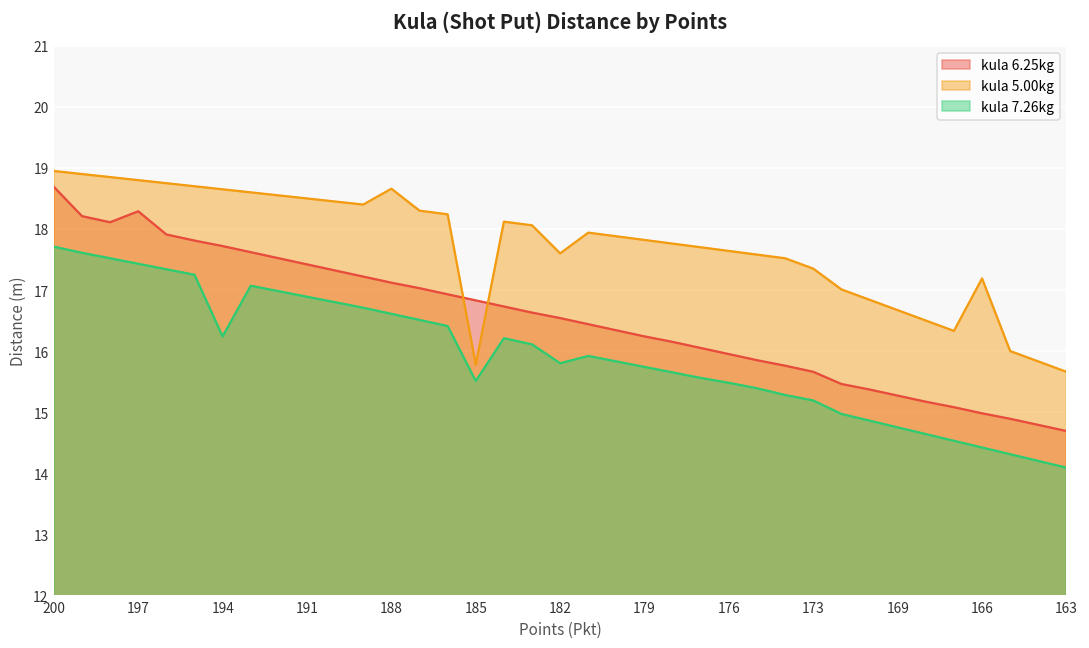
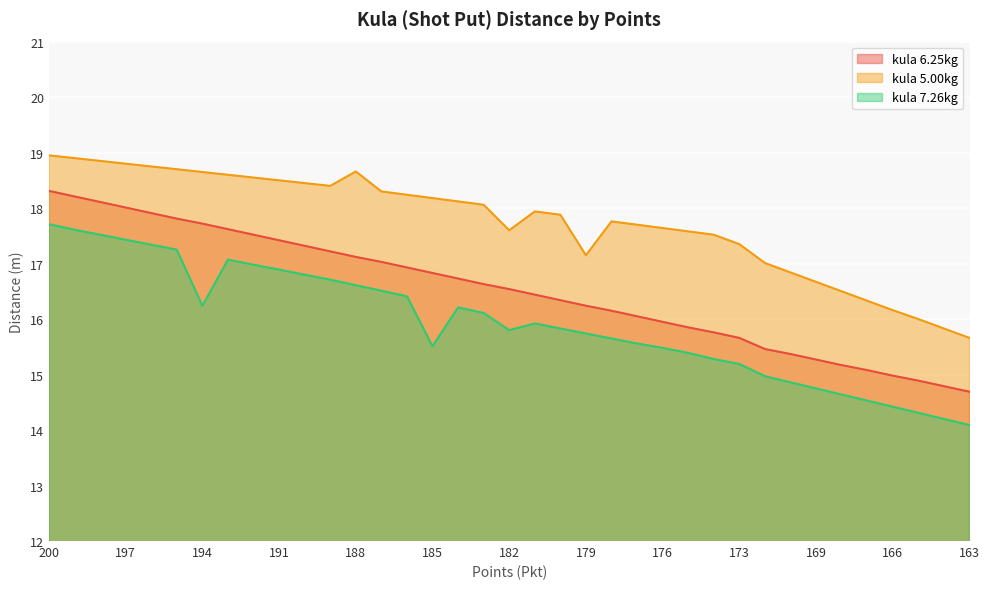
  {
    "kula 6.25kg": {
-     "200": 18.7,
-     "197": 18.3,
+     "200": 18.3,
+     "197": 18.0,
      "194": 17.7,
      "191": 17.4,
      "188": 17.1,
      "185": 16.8,
      "182": 16.5,
      "179": 16.2,
      "176": 16.0,
      "173": 15.7,
      "169": 15.3,
      "166": 15.0,
      "163": 14.7
    },
    "kula 5.00kg": {
      "200": 19.0,
      "197": 18.8,
      "194": 18.7,
      "191": 18.5,
      "188": 18.7,
-     "185": 15.8,
+     "185": 18.2,
      "182": 17.6,
-     "179": 17.8,
+     "179": 17.2,
      "176": 17.6,
      "173": 17.4,
      "169": 16.7,
-     "166": 17.2,
+     "166": 16.2,
      "163": 15.7
    },
    "kula 7.26kg": {
      "200": 17.7,
      "197": 17.4,
      "194": 16.2,
      "191": 16.9,
      "188": 16.6,
      "185": 15.5,
      "182": 15.8,
      "179": 15.7,
      "176": 15.5,
      "173": 15.2,
      "169": 14.8,
      "166": 14.4,
      "163": 14.1
    }
  }
